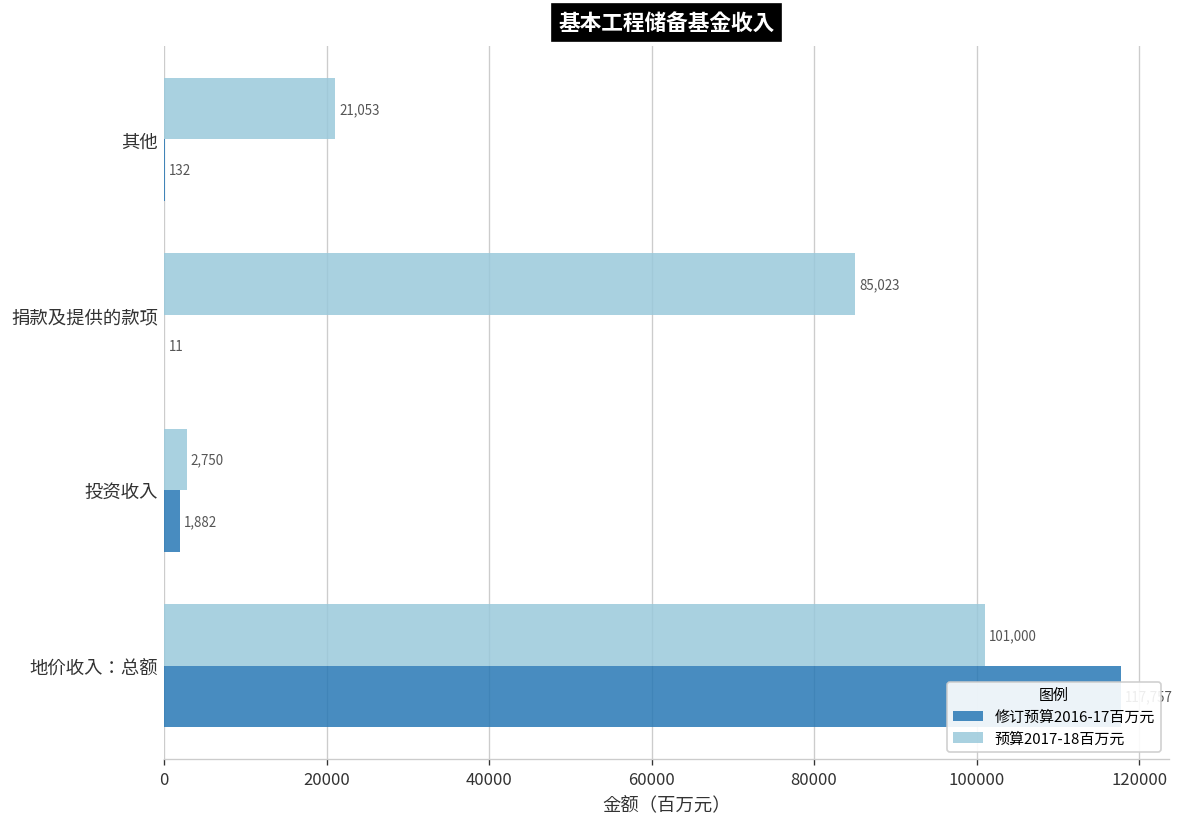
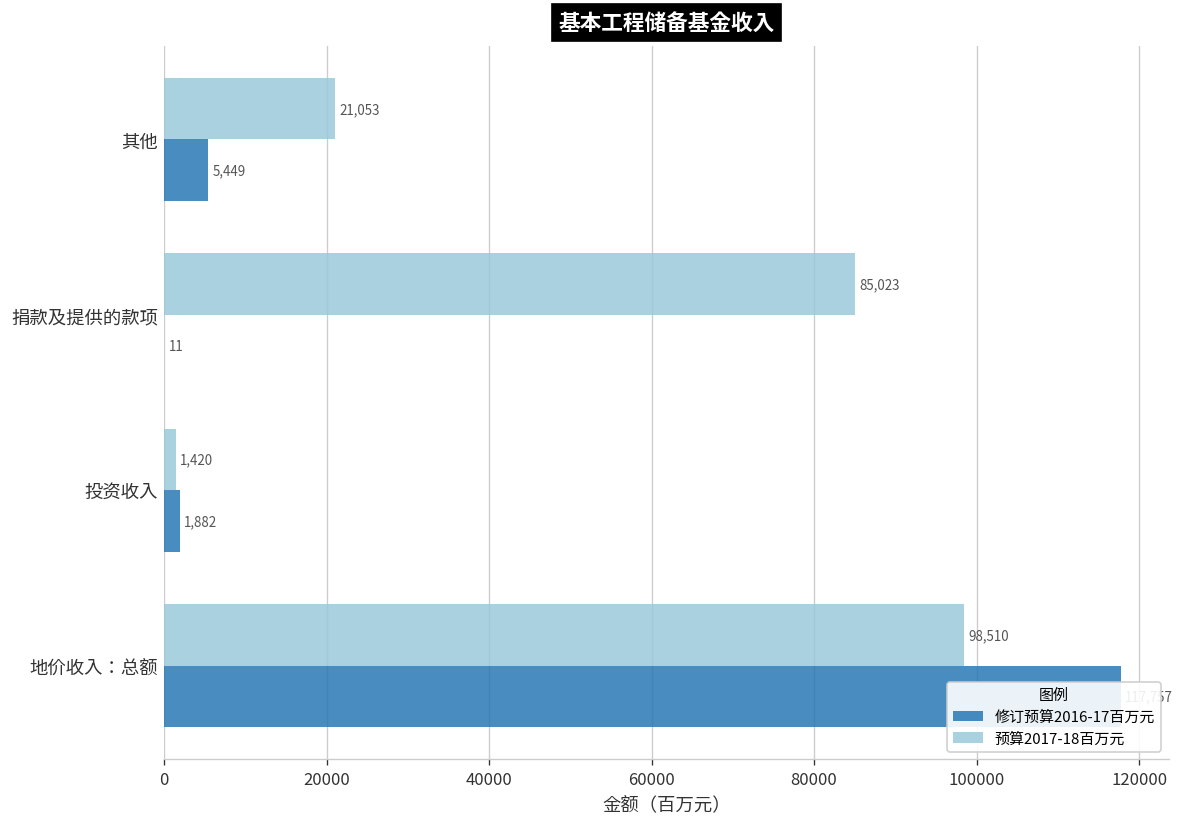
  {
    "修订预算2016-17百万元": {
-     "其他": "132",
+     "其他": "5,449",
      "捐款及提供的款项": "11",
      "投资收入": "1,882"
    },
    "预算2017-18百万元": {
      "其他": "21,053",
      "捐款及提供的款项": "85,023",
-     "投资收入": "2,750",
-     "地价收入：总额": "101,000"
+     "投资收入": "1,420",
+     "地价收入：总额": "98,510"
    }
  }
